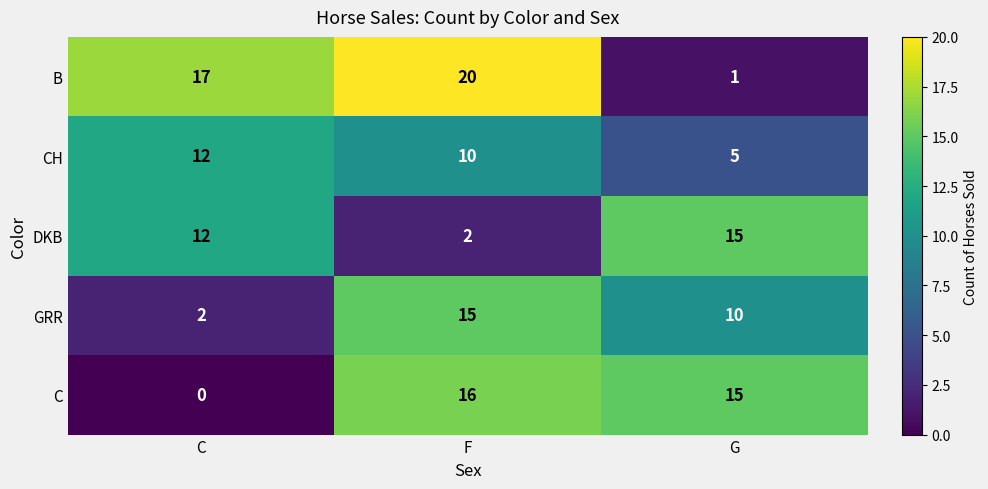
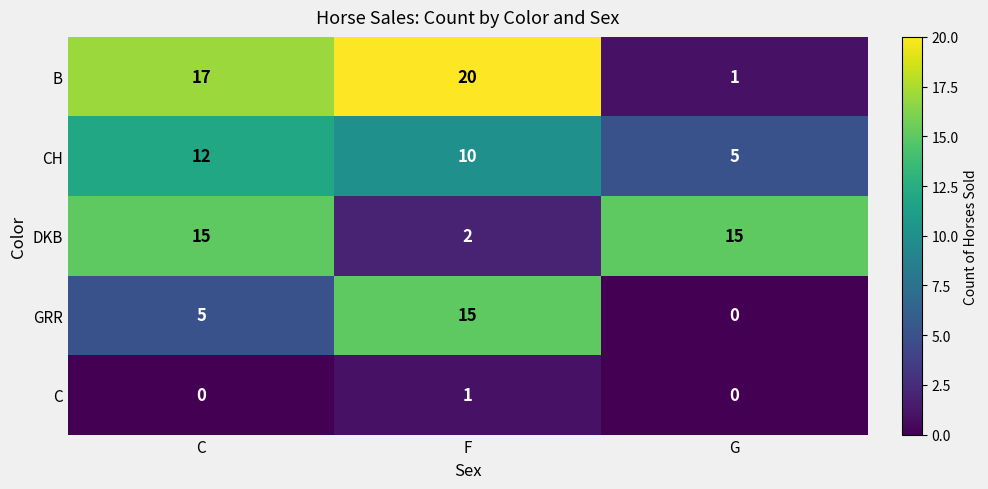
  {
    "B": {
      "C": 17,
      "F": 20,
      "G": 1
    },
    "CH": {
      "C": 12,
      "F": 10,
      "G": 5
    },
    "DKB": {
-     "C": 12,
+     "C": 15,
      "F": 2,
      "G": 15
    },
    "GRR": {
-     "C": 2,
+     "C": 5,
      "F": 15,
-     "G": 10
+     "G": 0
    },
    "C": {
      "C": 0,
-     "F": 16,
-     "G": 15
+     "F": 1,
+     "G": 0
    }
  }
